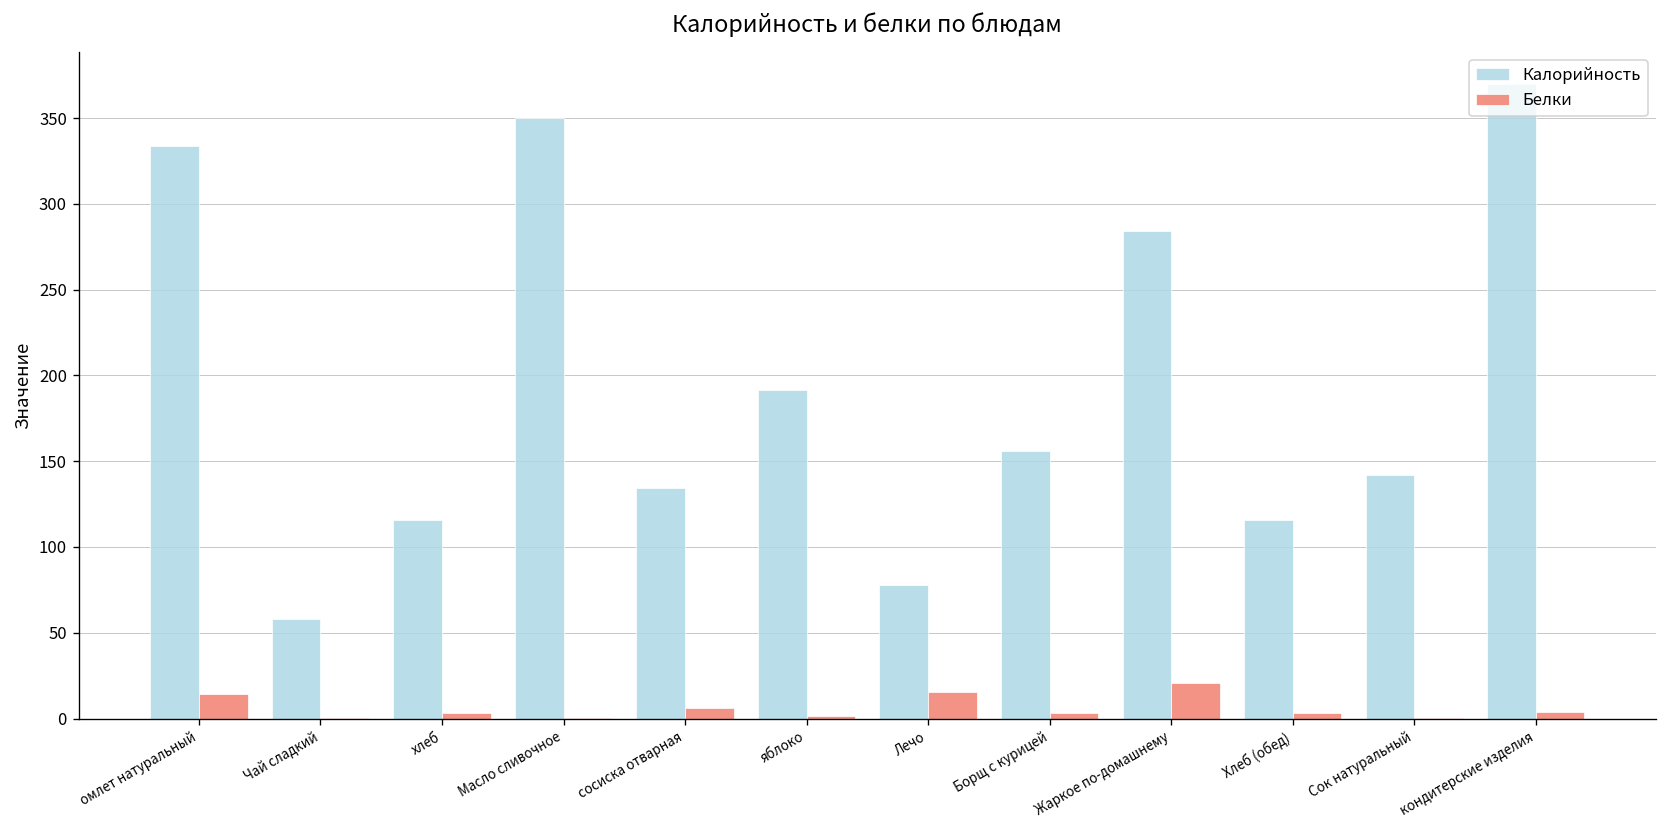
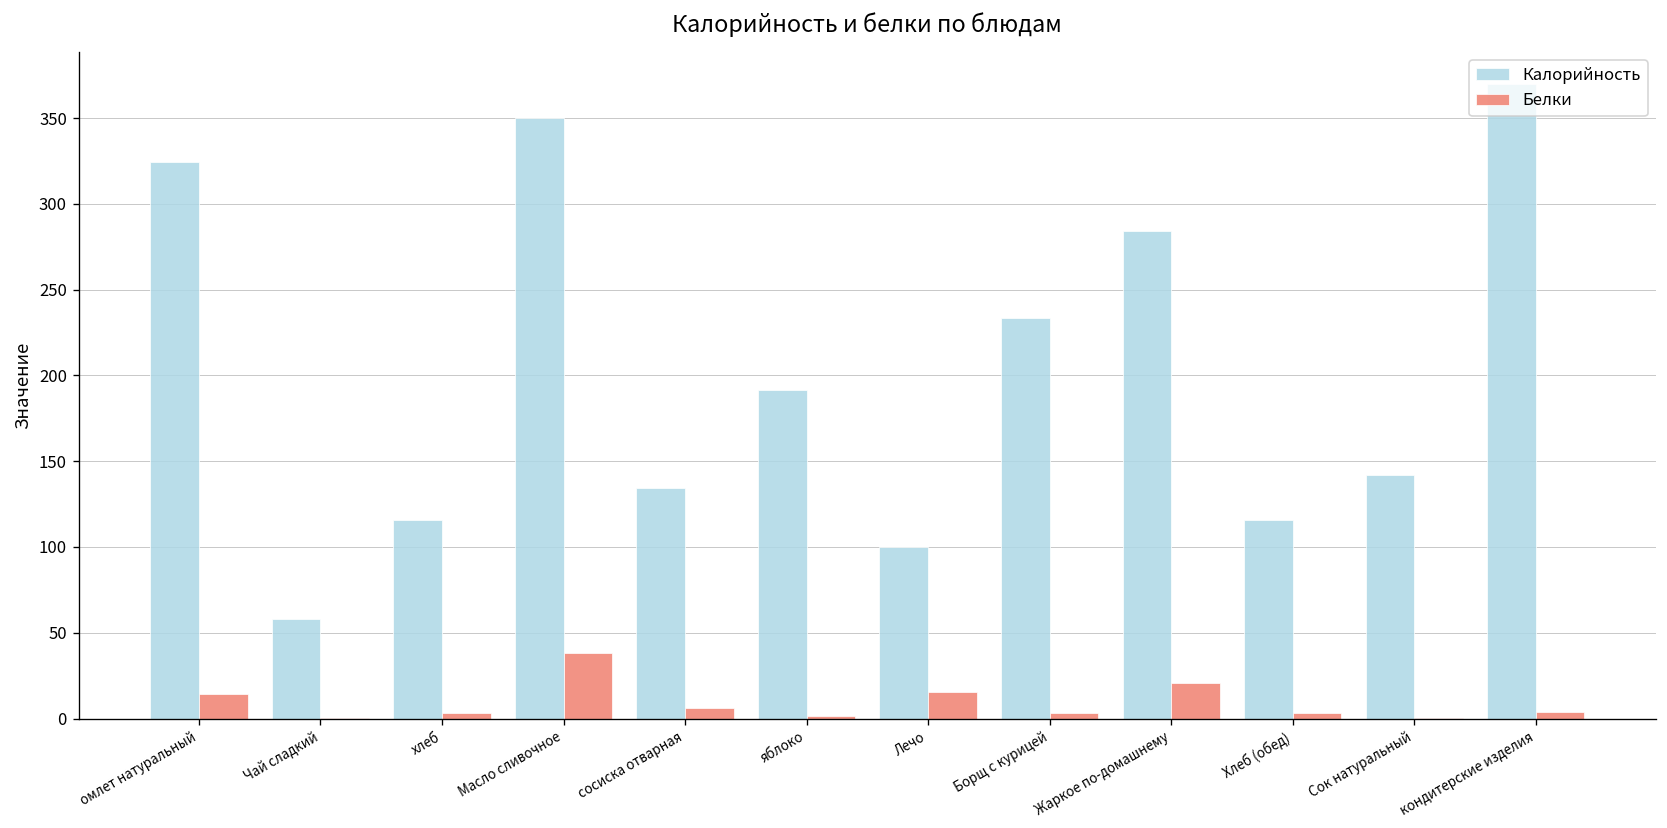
  {
    "Калорийность": {
-     "омлет натуральный": 334,
+     "омлет натуральный": 324,
      "Чай сладкий": 58,
      "хлеб": 116,
      "Масло сливочное": 350,
      "сосиска отварная": 134,
      "яблоко": 192,
-     "Лечо": 78,
-     "Борщ с курицей": 156,
+     "Лечо": 100,
+     "Борщ с курицей": 233,
      "Жаркое по-домашнему": 285,
      "Хлеб (обед)": 116,
      "Сок натуральный": 142
    },
    "Белки": {
      "омлет натуральный": 15,
      "хлеб": 3,
-     "Масло сливочное": 0,
+     "Масло сливочное": 38,
      "сосиска отварная": 6,
      "Лечо": 15,
      "Борщ с курицей": 3,
      "Жаркое по-домашнему": 21,
      "Хлеб (обед)": 3,
      "кондитерские изделия": 4
    }
  }
